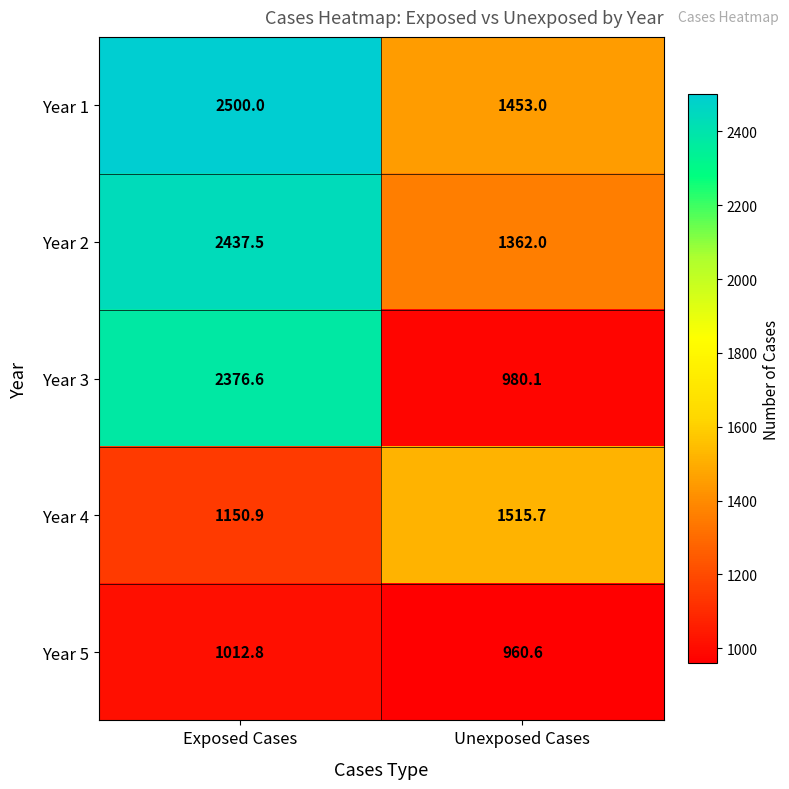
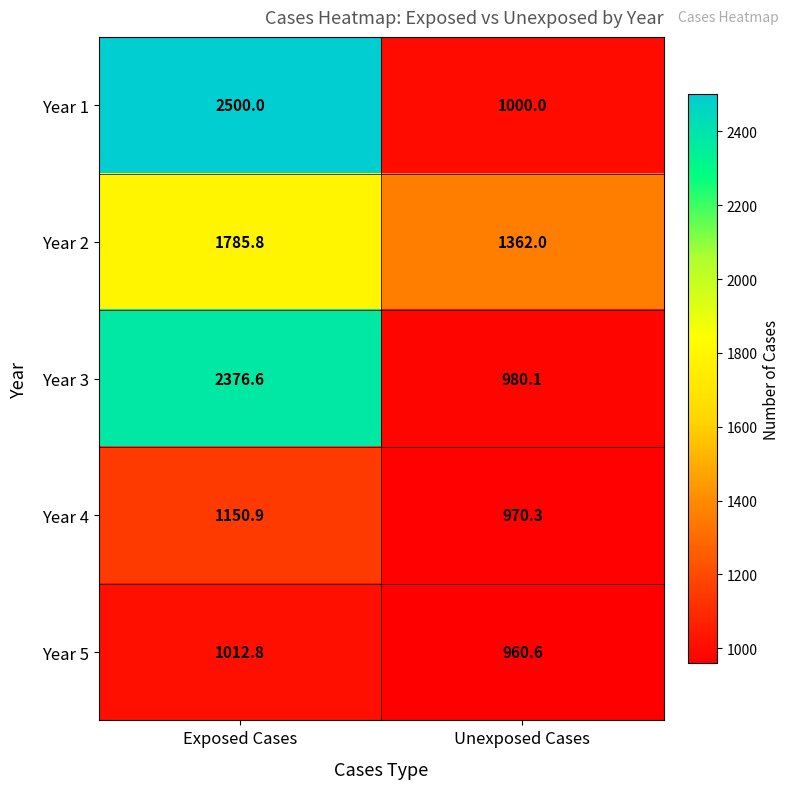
  {
    "Year 1": {
      "Exposed Cases": 2500.0,
-     "Unexposed Cases": 1453.0
+     "Unexposed Cases": 1000.0
    },
    "Year 2": {
-     "Exposed Cases": 2437.5,
+     "Exposed Cases": 1785.8,
      "Unexposed Cases": 1362.0
    },
    "Year 3": {
      "Exposed Cases": 2376.6,
      "Unexposed Cases": 980.1
    },
    "Year 4": {
      "Exposed Cases": 1150.9,
-     "Unexposed Cases": 1515.7
+     "Unexposed Cases": 970.3
    },
    "Year 5": {
      "Exposed Cases": 1012.8,
      "Unexposed Cases": 960.6
    }
  }
